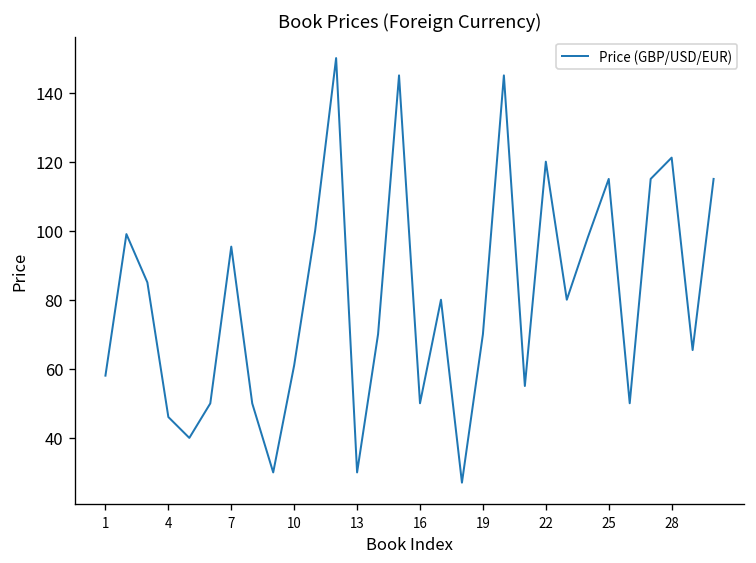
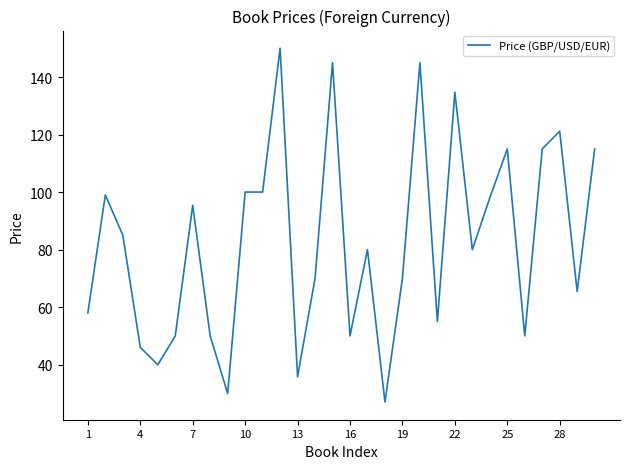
  {
    "1": 58,
    "4": 46,
    "7": 95,
-   "10": 61,
-   "13": 30,
+   "10": 100,
+   "13": 36,
    "16": 50,
    "19": 70,
-   "22": 120,
+   "22": 135,
    "25": 115,
    "28": 121
  }
